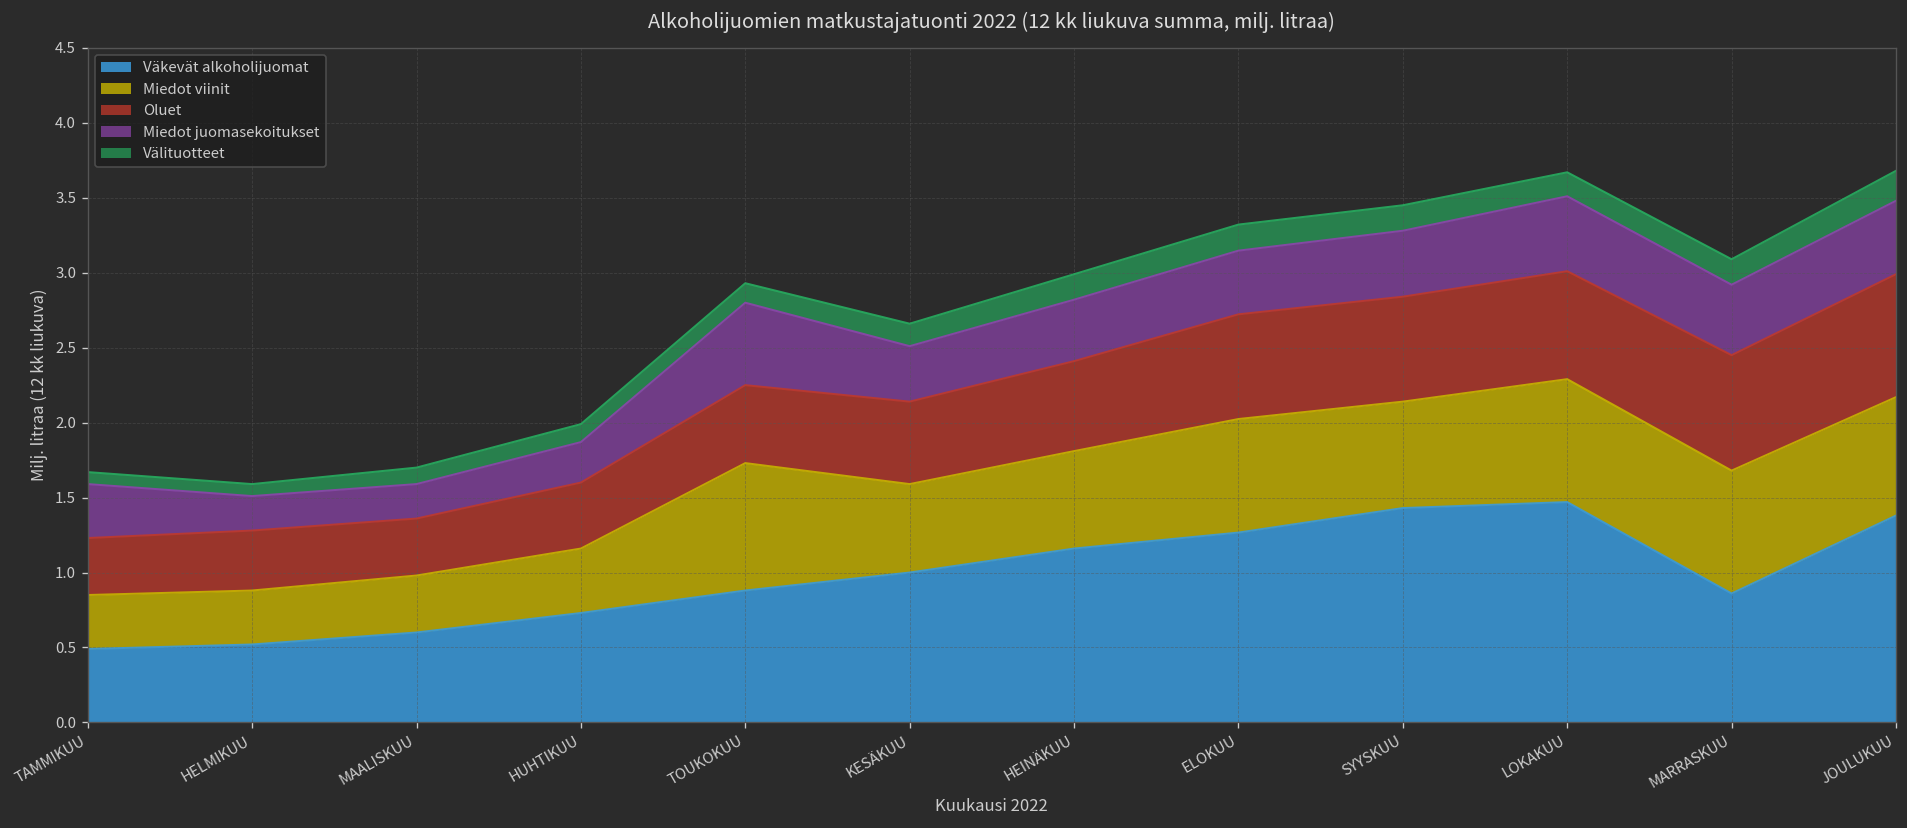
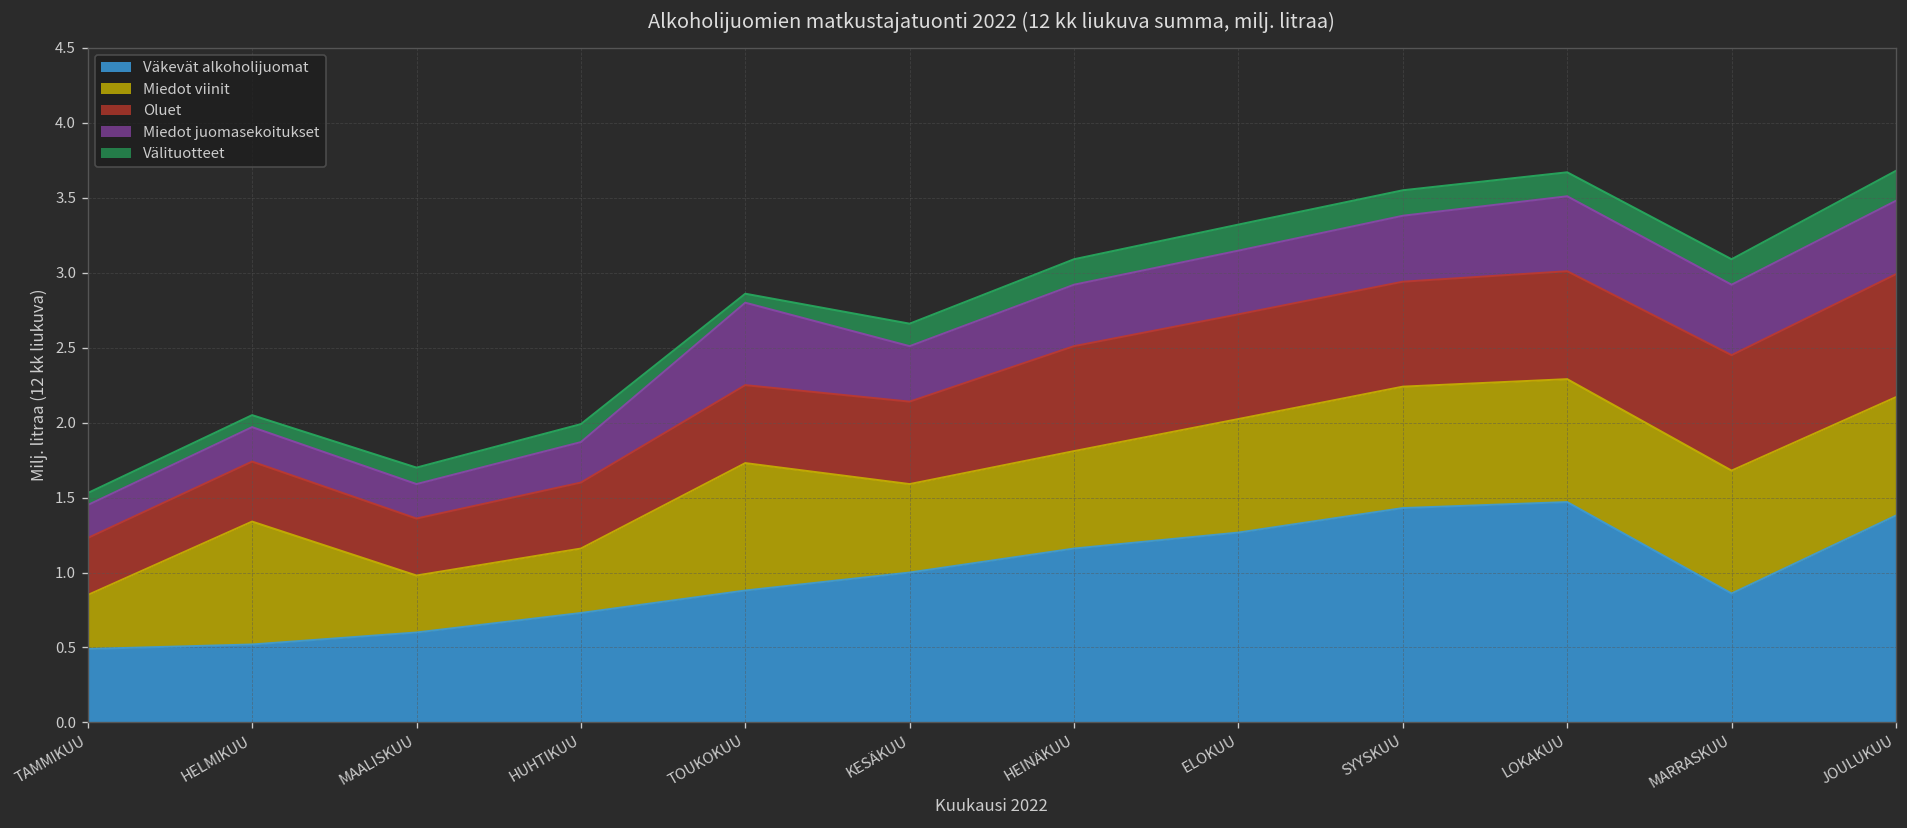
  {
    "Väkevät alkoholijuomat": {
      "TAMMIKUU": 0.49,
      "HELMIKUU": 0.52,
      "MAALISKUU": 0.60,
      "HUHTIKUU": 0.73,
      "TOUKOKUU": 0.88,
      "KESÄKUU": 1.00,
      "HEINÄKUU": 1.16,
      "ELOKUU": 1.27,
      "SYYSKUU": 1.43,
      "LOKAKUU": 1.47,
      "MARRASKUU": 0.86,
      "JOULUKUU": 1.38
    },
    "Miedot viinit": {
      "TAMMIKUU": 0.36,
-     "HELMIKUU": 0.36,
+     "HELMIKUU": 0.82,
      "MAALISKUU": 0.38,
      "HUHTIKUU": 0.43,
      "TOUKOKUU": 0.85,
      "KESÄKUU": 0.59,
      "HEINÄKUU": 0.65,
      "ELOKUU": 0.76,
-     "SYYSKUU": 0.71,
+     "SYYSKUU": 0.81,
      "LOKAKUU": 0.82,
      "MARRASKUU": 0.82,
      "JOULUKUU": 0.79
    },
    "Oluet": {
      "TAMMIKUU": 0.4,
      "HELMIKUU": 0.4,
      "MAALISKUU": 0.4,
      "HUHTIKUU": 0.44,
      "TOUKOKUU": 0.5,
      "KESÄKUU": 0.55,
-     "HEINÄKUU": 0.6,
+     "HEINÄKUU": 0.7,
      "ELOKUU": 0.7,
      "SYYSKUU": 0.7,
      "LOKAKUU": 0.7,
      "MARRASKUU": 0.77,
      "JOULUKUU": 0.8
    },
    "Miedot juomasekoitukset": {
-     "TAMMIKUU": 0.36,
+     "TAMMIKUU": 0.22,
      "HELMIKUU": 0.23,
      "MAALISKUU": 0.23,
      "HUHTIKUU": 0.27,
      "TOUKOKUU": 0.55,
      "KESÄKUU": 0.37,
      "HEINÄKUU": 0.41,
      "ELOKUU": 0.42,
      "SYYSKUU": 0.44,
      "LOKAKUU": 0.50,
      "MARRASKUU": 0.47,
      "JOULUKUU": 0.49
    },
    "Välituotteet": {
      "TAMMIKUU": 0.08,
      "HELMIKUU": 0.08,
      "MAALISKUU": 0.11,
      "HUHTIKUU": 0.12,
-     "TOUKOKUU": 0.13,
+     "TOUKOKUU": 0.06,
      "KESÄKUU": 0.15,
      "HEINÄKUU": 0.17,
      "ELOKUU": 0.17,
      "SYYSKUU": 0.17,
      "LOKAKUU": 0.16,
      "MARRASKUU": 0.17,
      "JOULUKUU": 0.20
    }
  }
